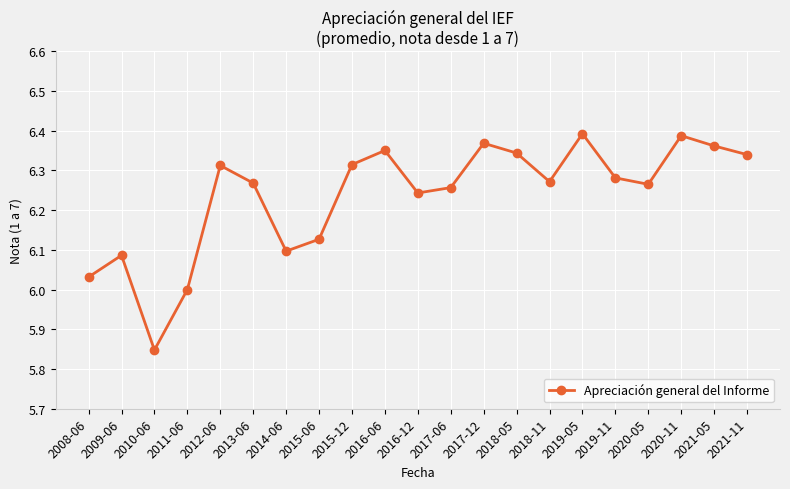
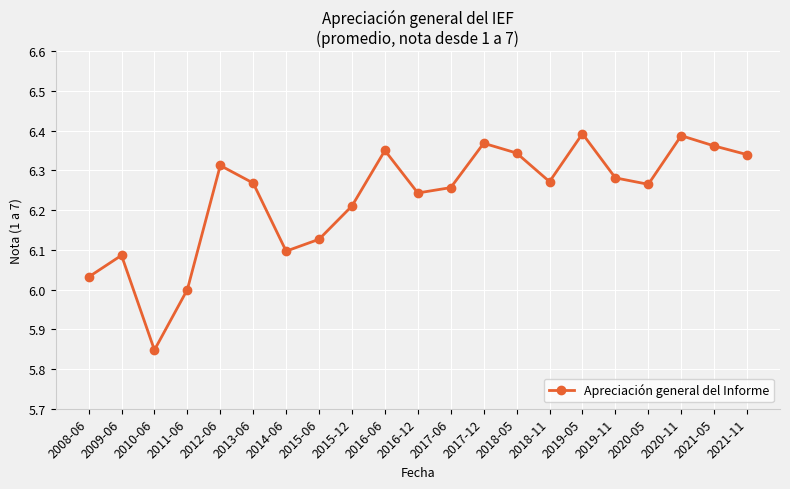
  {
    "2008-06": 6.03,
    "2009-06": 6.09,
    "2010-06": 5.85,
    "2011-06": 6.00,
    "2012-06": 6.31,
    "2013-06": 6.27,
    "2014-06": 6.10,
    "2015-06": 6.13,
-   "2015-12": 6.31,
+   "2015-12": 6.21,
    "2016-06": 6.35,
    "2016-12": 6.24,
    "2017-06": 6.26,
    "2017-12": 6.37,
    "2018-05": 6.34,
    "2018-11": 6.27,
    "2019-05": 6.39,
    "2019-11": 6.28,
    "2020-05": 6.27,
    "2020-11": 6.39,
    "2021-05": 6.36,
    "2021-11": 6.34
  }
